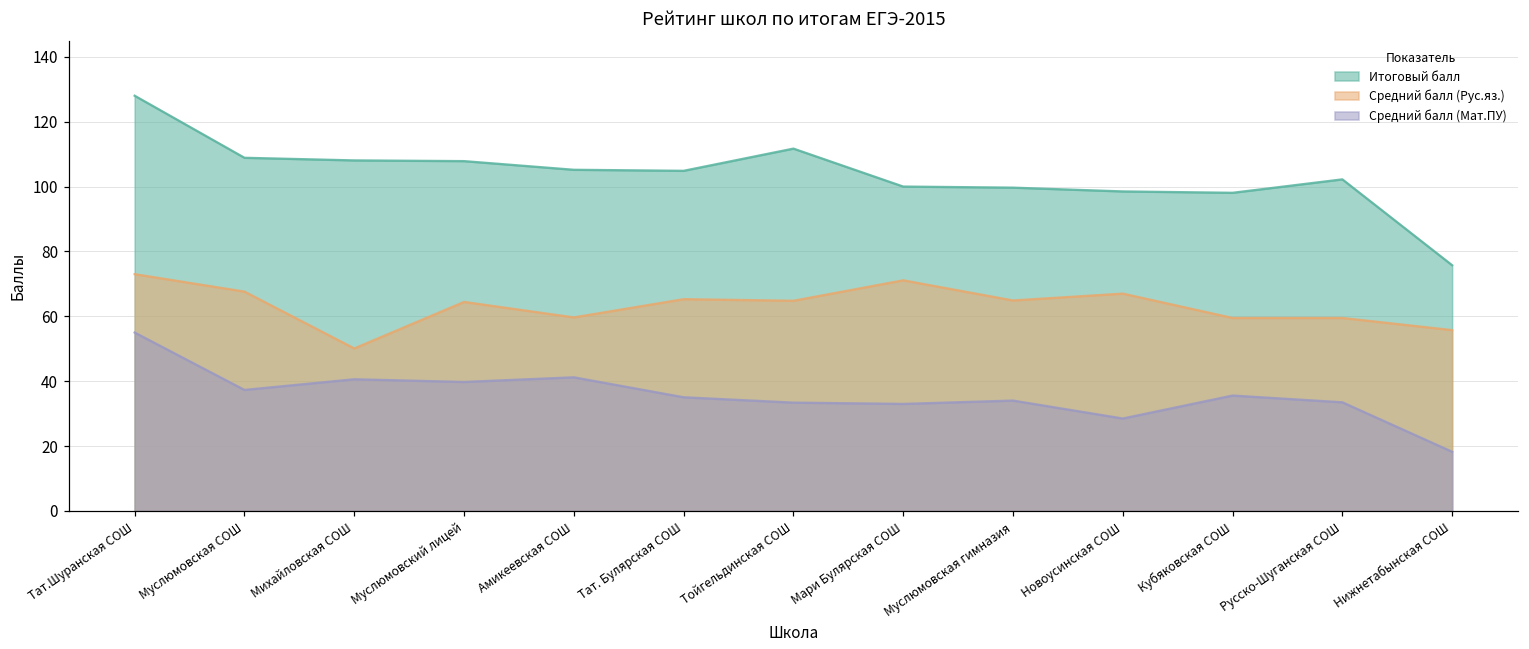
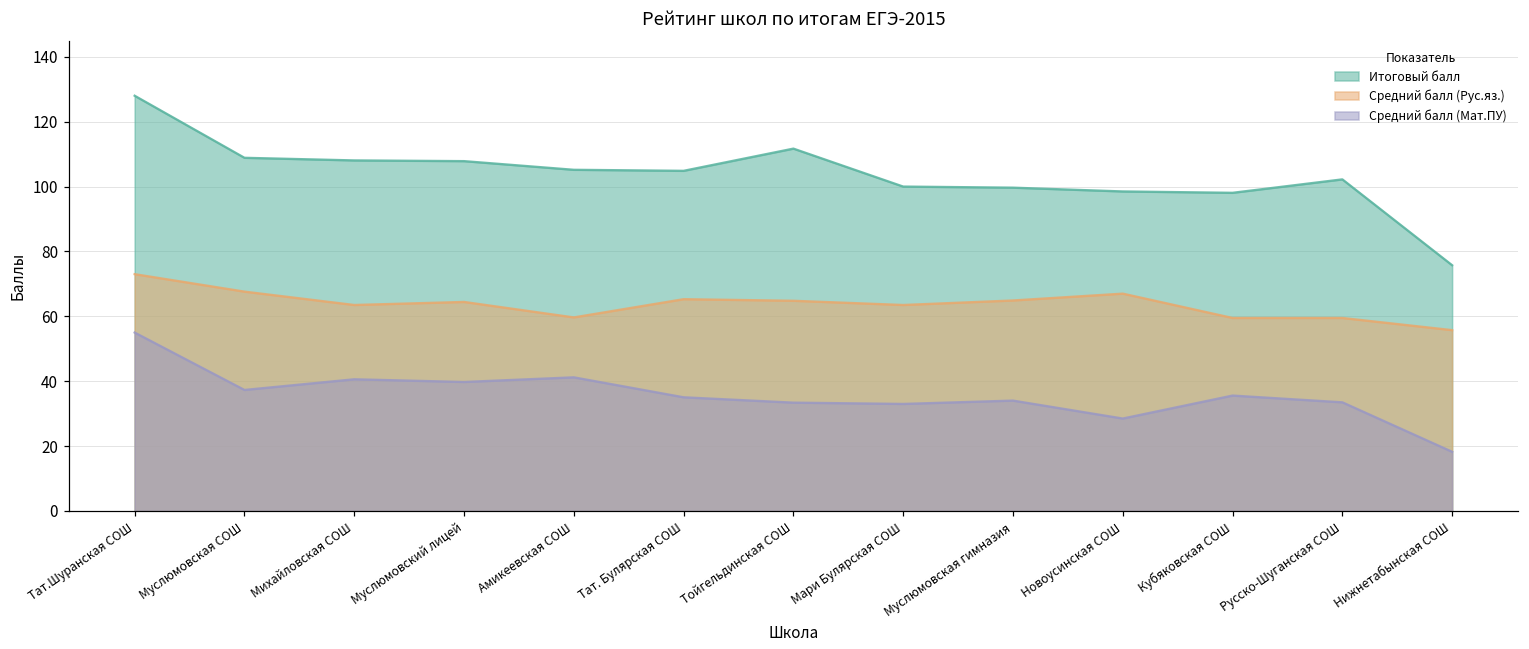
  {
    "Итоговый балл": {
      "Тат.Шуранская СОШ": 128,
      "Муслюмовская СОШ": 109,
      "Михайловская СОШ": 108,
      "Муслюмовский лицей": 108,
      "Амикеевская СОШ": 105,
      "Тат. Булярская СОШ": 105,
      "Тойгельдинская СОШ": 112,
      "Мари Булярская СОШ": 100,
      "Муслюмовская гимназия": 100,
      "Новоусинская СОШ": 99,
      "Кубяковская СОШ": 98,
      "Русско-Шуганская СОШ": 102,
      "Нижнетабынская СОШ": 76
    },
    "Средний балл (Рус.яз.)": {
      "Тат.Шуранская СОШ": 73,
      "Муслюмовская СОШ": 68,
-     "Михайловская СОШ": 50,
+     "Михайловская СОШ": 64,
      "Муслюмовский лицей": 64,
      "Амикеевская СОШ": 60,
      "Тат. Булярская СОШ": 65,
      "Тойгельдинская СОШ": 65,
-     "Мари Булярская СОШ": 71,
+     "Мари Булярская СОШ": 64,
      "Муслюмовская гимназия": 65,
      "Новоусинская СОШ": 67,
      "Кубяковская СОШ": 60,
      "Русско-Шуганская СОШ": 60,
      "Нижнетабынская СОШ": 56
    },
    "Средний балл (Мат.ПУ)": {
      "Тат.Шуранская СОШ": 55,
      "Муслюмовская СОШ": 37,
      "Михайловская СОШ": 41,
      "Муслюмовский лицей": 40,
      "Амикеевская СОШ": 41,
      "Тат. Булярская СОШ": 35,
      "Тойгельдинская СОШ": 33,
      "Мари Булярская СОШ": 33,
      "Муслюмовская гимназия": 34,
      "Новоусинская СОШ": 29,
      "Кубяковская СОШ": 36,
      "Русско-Шуганская СОШ": 34,
      "Нижнетабынская СОШ": 18
    }
  }
